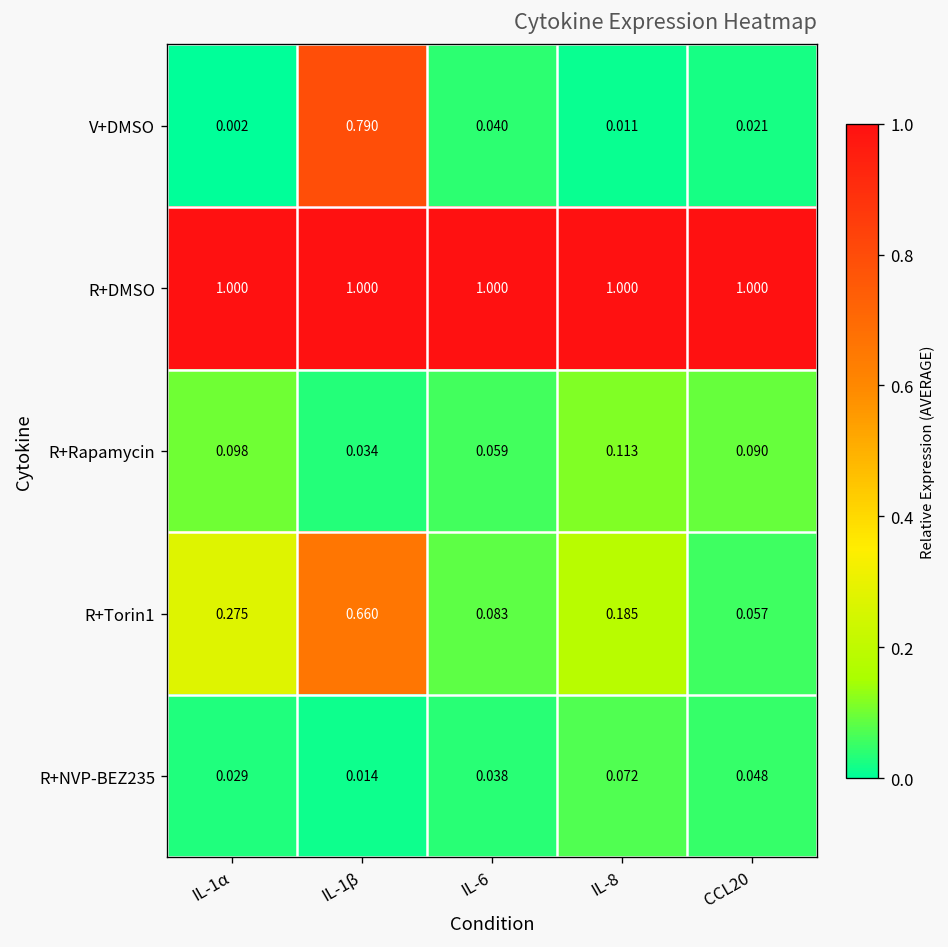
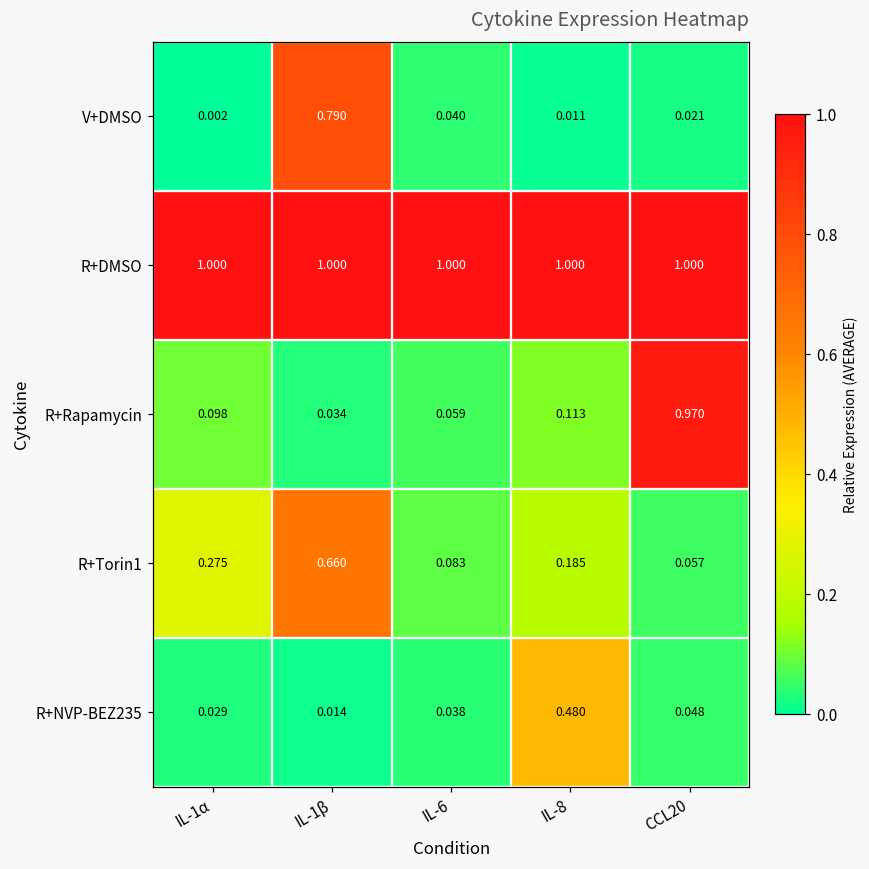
  {
    "V+DMSO": {
      "IL-1α": 0.002,
      "IL-1β": 0.790,
      "IL-6": 0.040,
      "IL-8": 0.011,
      "CCL20": 0.021
    },
    "R+DMSO": {
      "IL-1α": 1.000,
      "IL-1β": 1.000,
      "IL-6": 1.000,
      "IL-8": 1.000,
      "CCL20": 1.000
    },
    "R+Rapamycin": {
      "IL-1α": 0.098,
      "IL-1β": 0.034,
      "IL-6": 0.059,
      "IL-8": 0.113,
-     "CCL20": 0.090
+     "CCL20": 0.970
    },
    "R+Torin1": {
      "IL-1α": 0.275,
      "IL-1β": 0.660,
      "IL-6": 0.083,
      "IL-8": 0.185,
      "CCL20": 0.057
    },
    "R+NVP-BEZ235": {
      "IL-1α": 0.029,
      "IL-1β": 0.014,
      "IL-6": 0.038,
-     "IL-8": 0.072,
+     "IL-8": 0.480,
      "CCL20": 0.048
    }
  }
